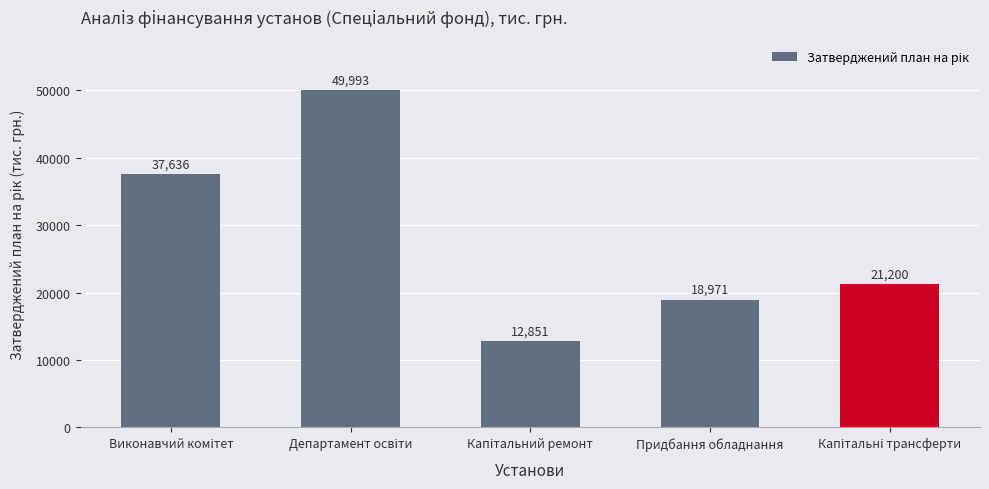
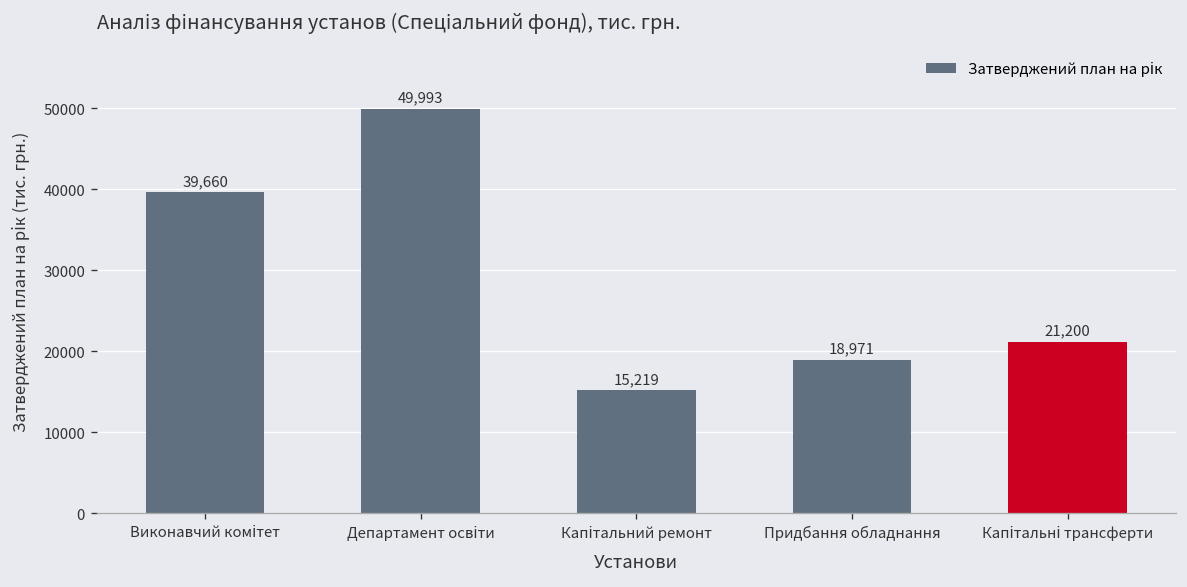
  {
-   "Виконавчий комітет": "37,636",
+   "Виконавчий комітет": "39,660",
    "Департамент освіти": "49,993",
-   "Капітальний ремонт": "12,851",
+   "Капітальний ремонт": "15,219",
    "Придбання обладнання": "18,971",
    "Капітальні трансферти": "21,200"
  }
